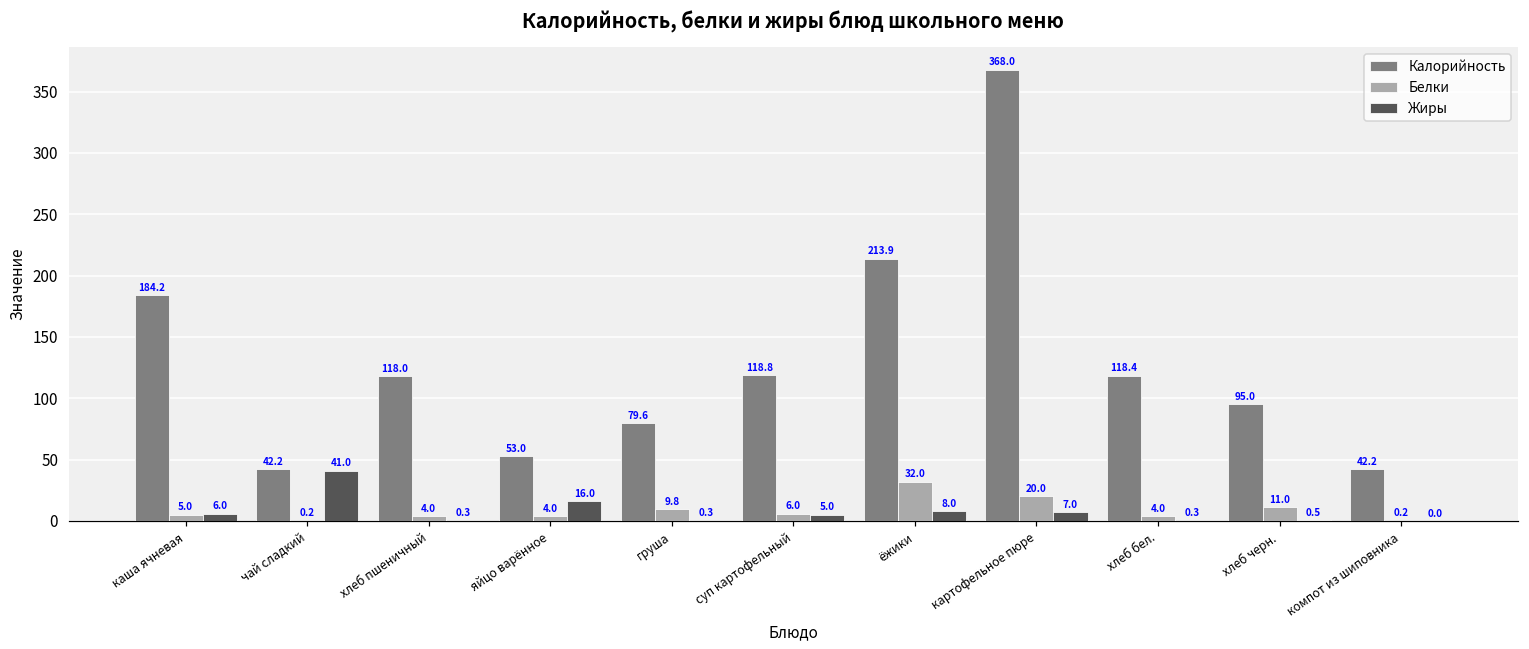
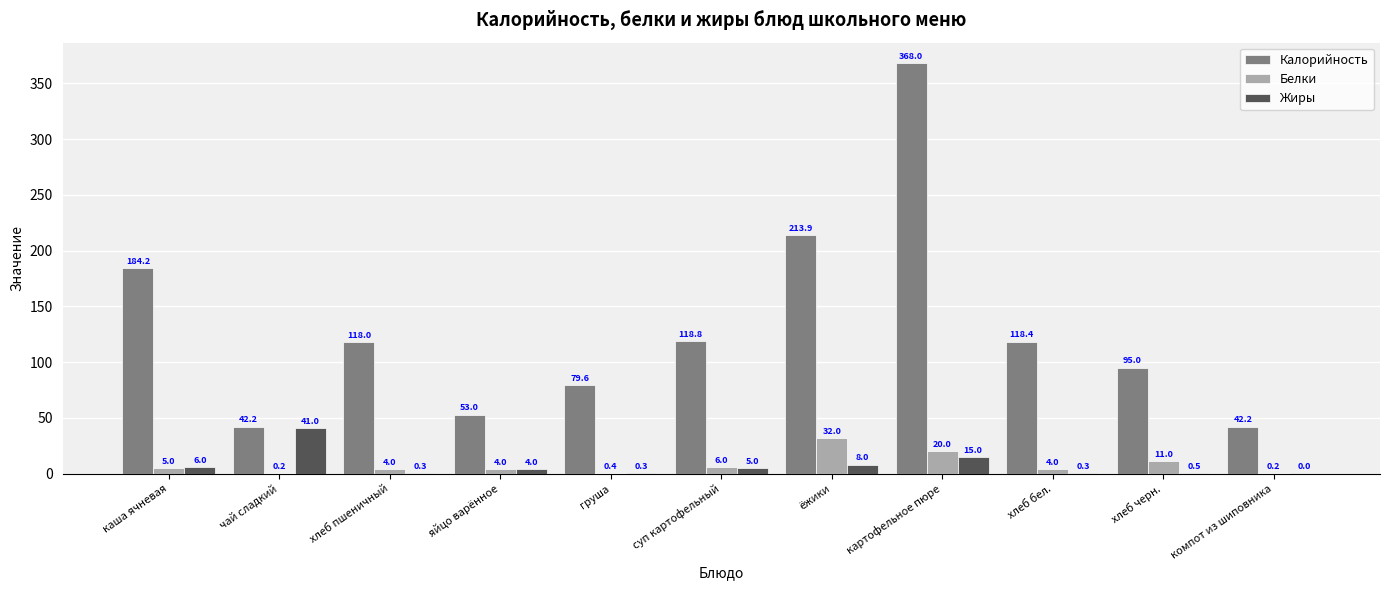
  {
    "Калорийность": {
      "каша ячневая": 184.2,
      "чай сладкий": 42.2,
      "хлеб пшеничный": 118.0,
      "яйцо варённое": 53.0,
      "груша": 79.6,
      "суп картофельный": 118.8,
      "ёжики": 213.9,
      "картофельное пюре": 368.0,
      "хлеб бел.": 118.4,
      "хлеб черн.": 95.0,
      "компот из шиповника": 42.2
    },
    "Белки": {
      "каша ячневая": 5.0,
      "чай сладкий": 0.2,
      "хлеб пшеничный": 4.0,
      "яйцо варённое": 4.0,
-     "груша": 9.8,
+     "груша": 0.4,
      "суп картофельный": 6.0,
      "ёжики": 32.0,
      "картофельное пюре": 20.0,
      "хлеб бел.": 4.0,
      "хлеб черн.": 11.0,
      "компот из шиповника": 0.2
    },
    "Жиры": {
      "каша ячневая": 6.0,
      "чай сладкий": 41.0,
      "хлеб пшеничный": 0.3,
-     "яйцо варённое": 16.0,
+     "яйцо варённое": 4.0,
      "груша": 0.3,
      "суп картофельный": 5.0,
      "ёжики": 8.0,
-     "картофельное пюре": 7.0,
+     "картофельное пюре": 15.0,
      "хлеб бел.": 0.3,
      "хлеб черн.": 0.5,
      "компот из шиповника": 0.0
    }
  }
